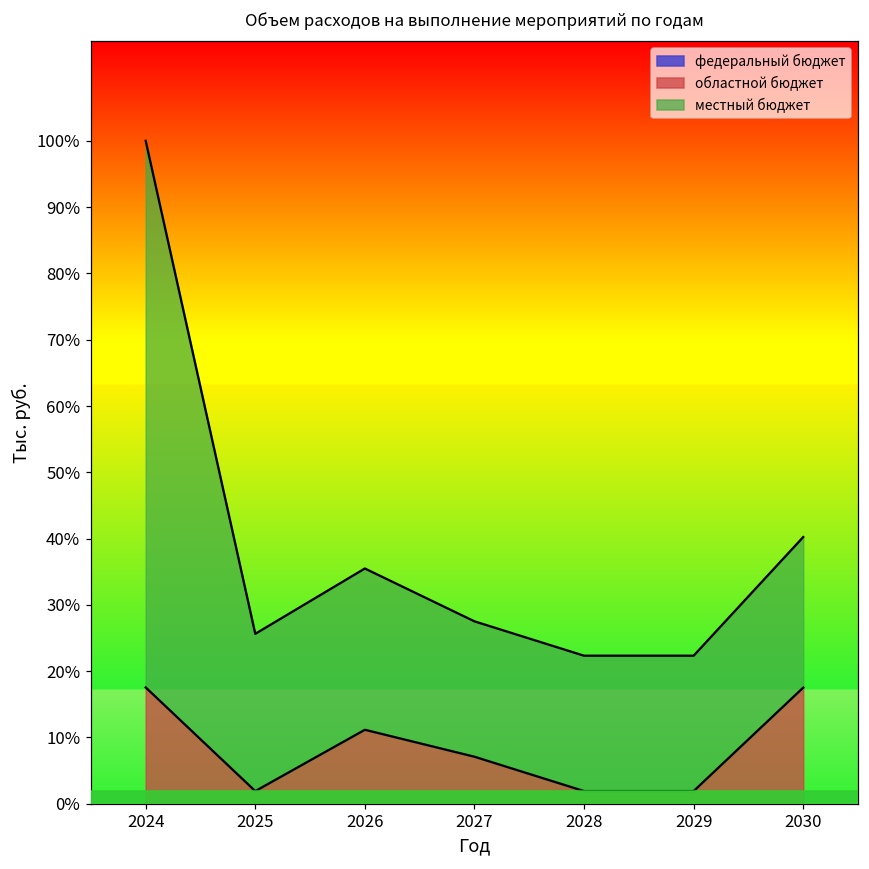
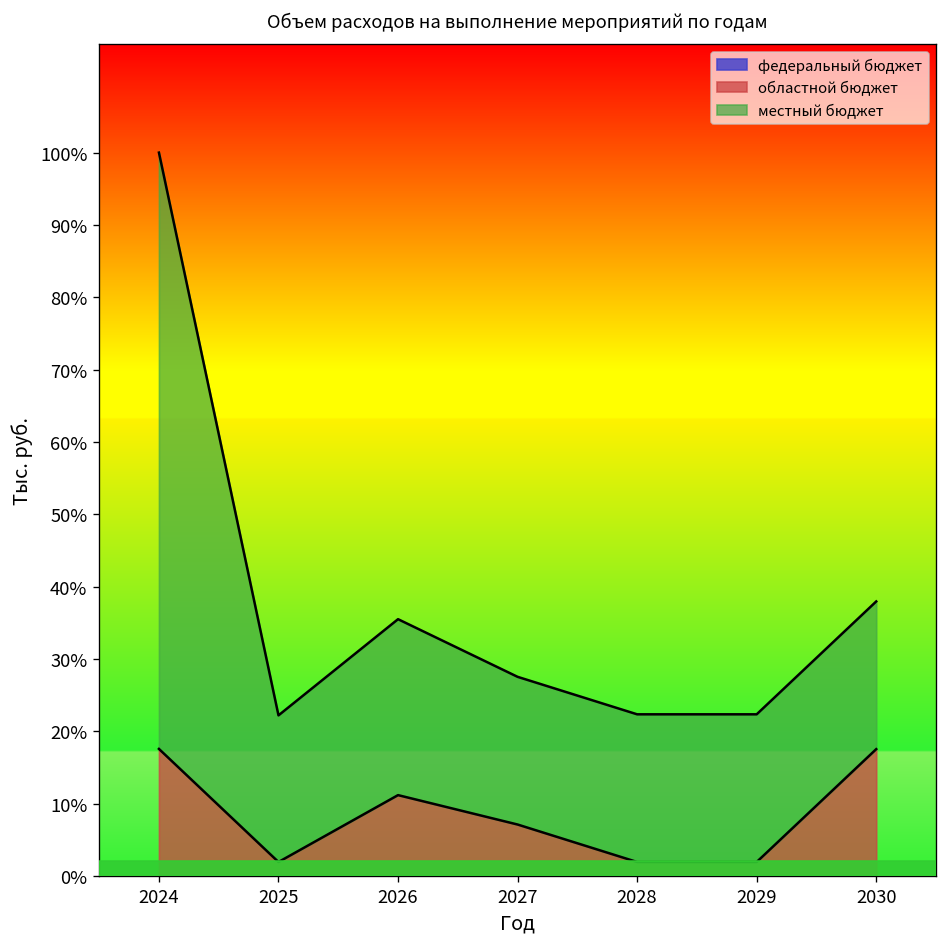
  {
    "областной бюджет": {
      "2024": "18%",
      "2026": "11%",
      "2027": "7%",
      "2030": "18%"
    },
    "местный бюджет": {
      "2024": "82%",
-     "2025": "24%",
+     "2025": "20%",
      "2026": "24%",
      "2027": "20%",
      "2028": "20%",
      "2029": "20%",
-     "2030": "23%"
+     "2030": "20%"
    }
  }
